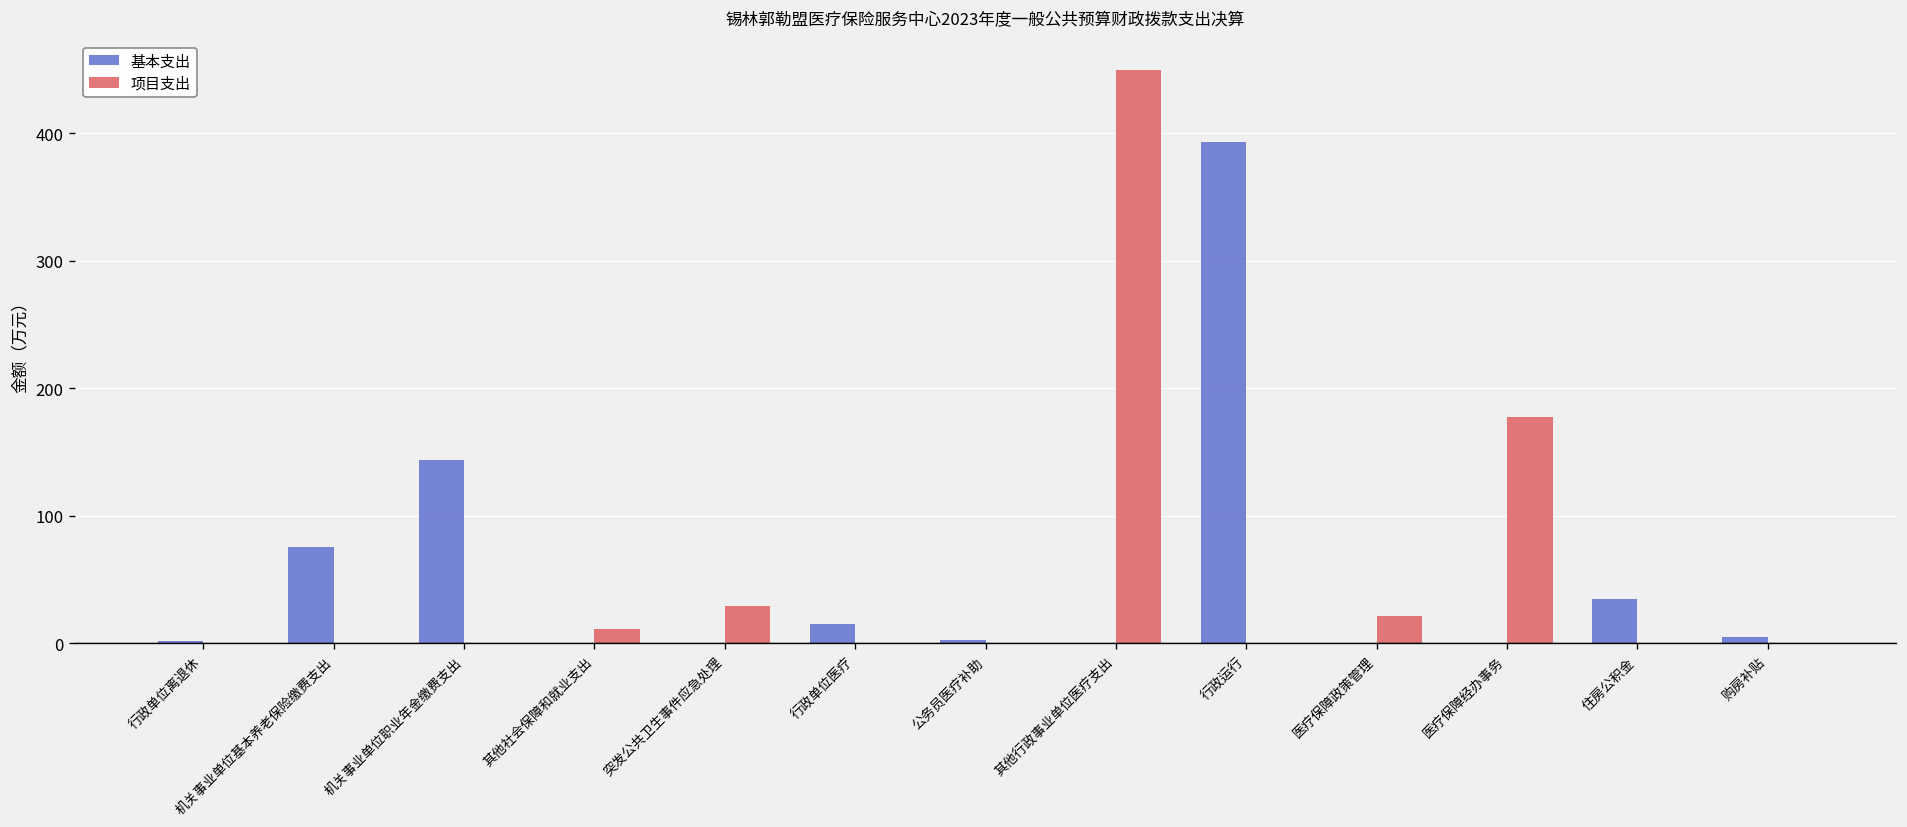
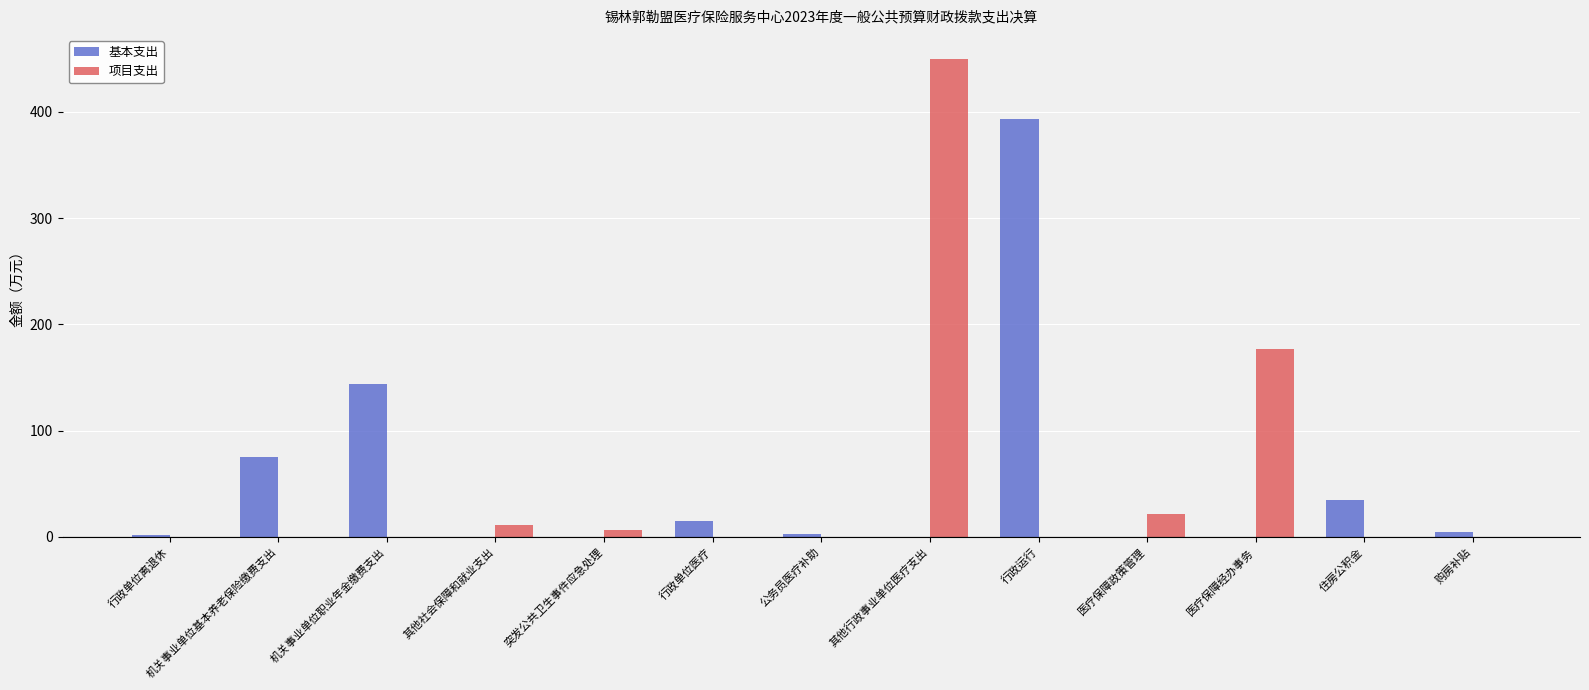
  {
    "基本支出": {
      "机关事业单位基本养老保险缴费支出": 75,
      "机关事业单位职业年金缴费支出": 144,
      "其他社会保障和就业支出": 0,
      "突发公共卫生事件应急处理": 0,
      "行政单位医疗": 15,
      "其他行政事业单位医疗支出": 0,
      "行政运行": 393,
      "医疗保障政策管理": 0,
      "医疗保障经办事务": 0,
      "住房公积金": 34,
      "购房补贴": 5
    },
    "项目支出": {
      "行政单位离退休": 0,
      "机关事业单位基本养老保险缴费支出": 0,
      "机关事业单位职业年金缴费支出": 0,
      "其他社会保障和就业支出": 11,
-     "突发公共卫生事件应急处理": 29,
+     "突发公共卫生事件应急处理": 7,
      "行政单位医疗": 0,
      "公务员医疗补助": 0,
      "其他行政事业单位医疗支出": 450,
      "行政运行": 0,
      "医疗保障政策管理": 21,
      "医疗保障经办事务": 177,
      "住房公积金": 0,
      "购房补贴": 0
    }
  }
